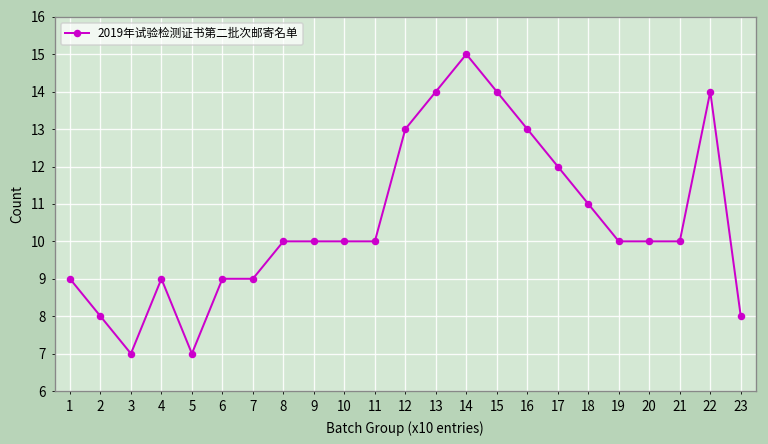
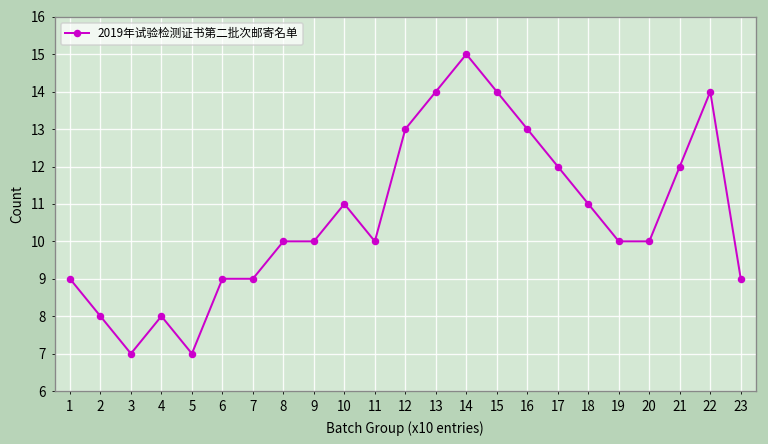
  {
    "1": 9,
    "2": 8,
    "3": 7,
-   "4": 9,
+   "4": 8,
    "5": 7,
    "6": 9,
    "7": 9,
    "8": 10,
    "9": 10,
-   "10": 10,
+   "10": 11,
    "11": 10,
    "12": 13,
    "13": 14,
    "14": 15,
    "15": 14,
    "16": 13,
    "17": 12,
    "18": 11,
    "19": 10,
    "20": 10,
-   "21": 10,
+   "21": 12,
    "22": 14,
-   "23": 8
+   "23": 9
  }
